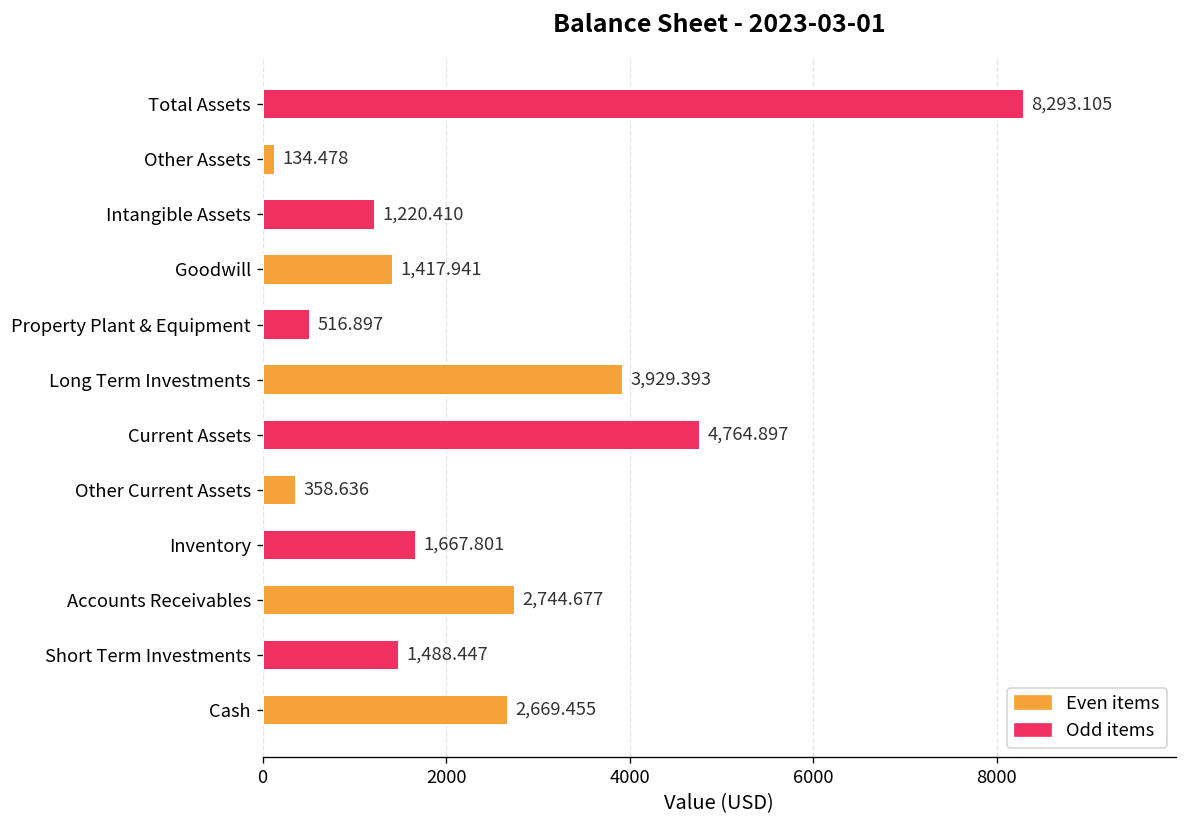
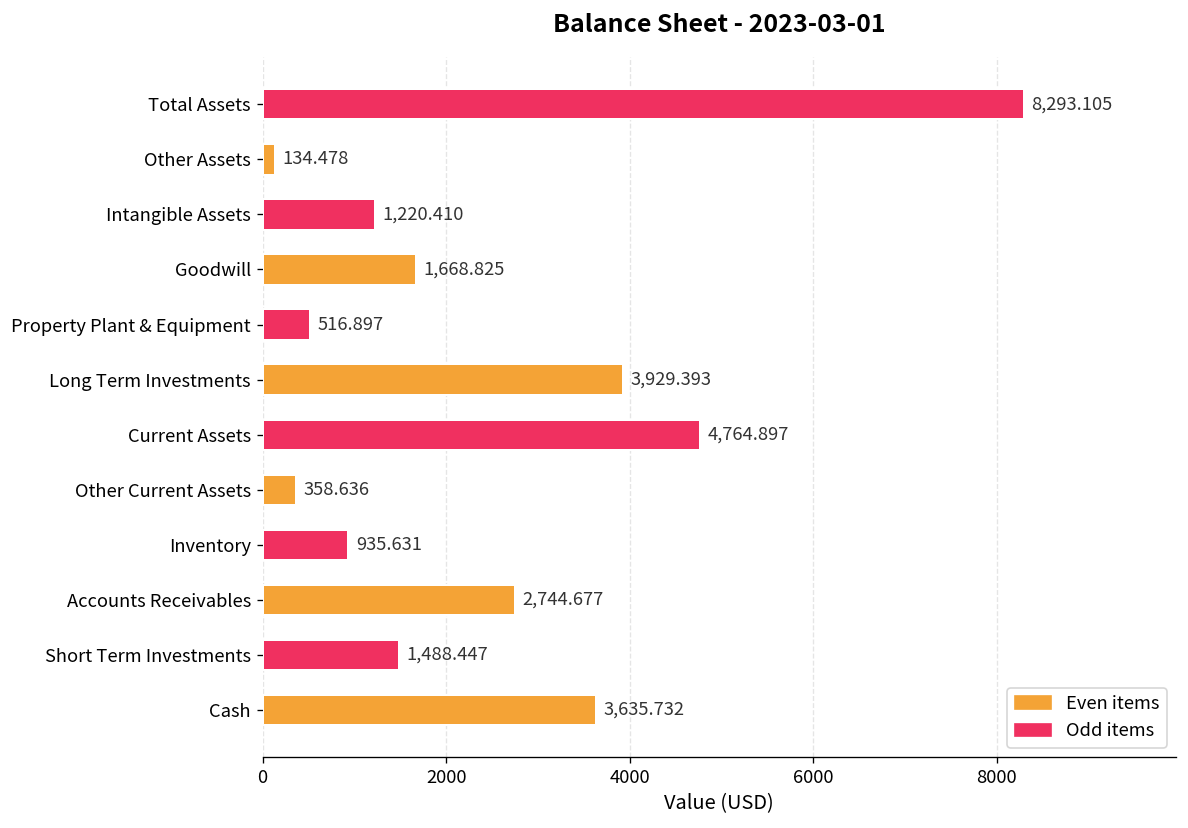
  {
    "Total Assets": "8,293.105",
    "Other Assets": "134.478",
    "Intangible Assets": "1,220.410",
-   "Goodwill": "1,417.941",
+   "Goodwill": "1,668.825",
    "Property Plant & Equipment": "516.897",
    "Long Term Investments": "3,929.393",
    "Current Assets": "4,764.897",
    "Other Current Assets": "358.636",
-   "Inventory": "1,667.801",
+   "Inventory": "935.631",
    "Accounts Receivables": "2,744.677",
    "Short Term Investments": "1,488.447",
-   "Cash": "2,669.455"
+   "Cash": "3,635.732"
  }
